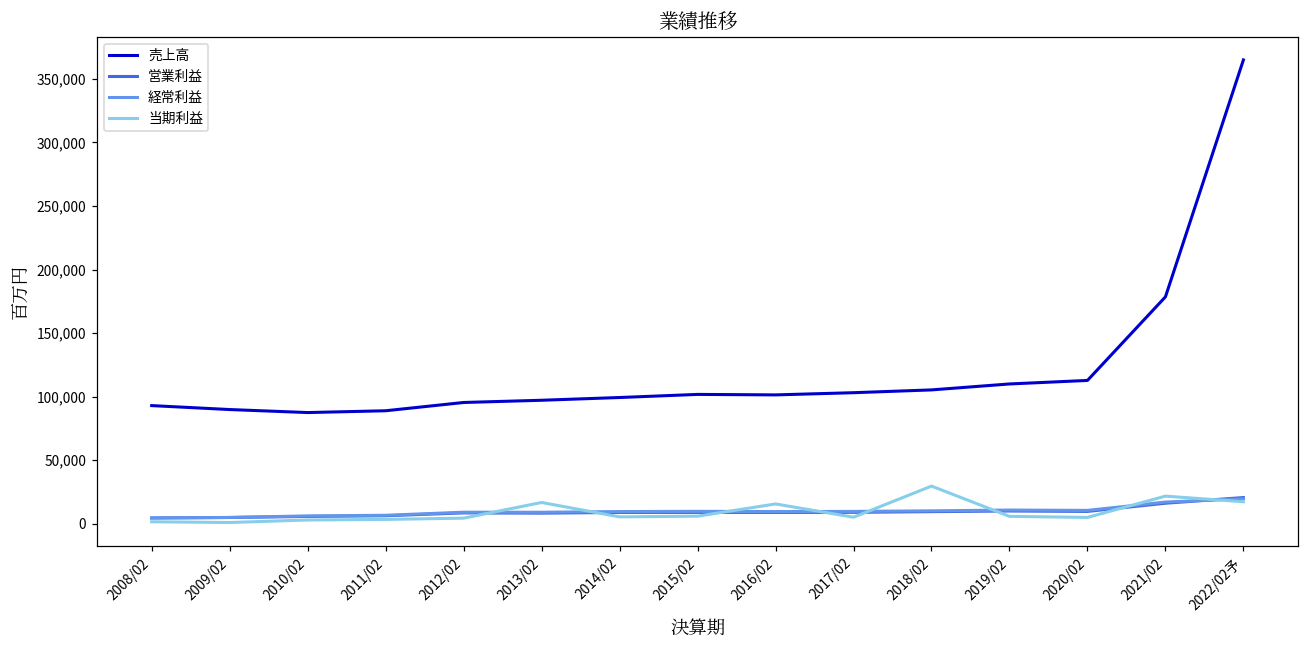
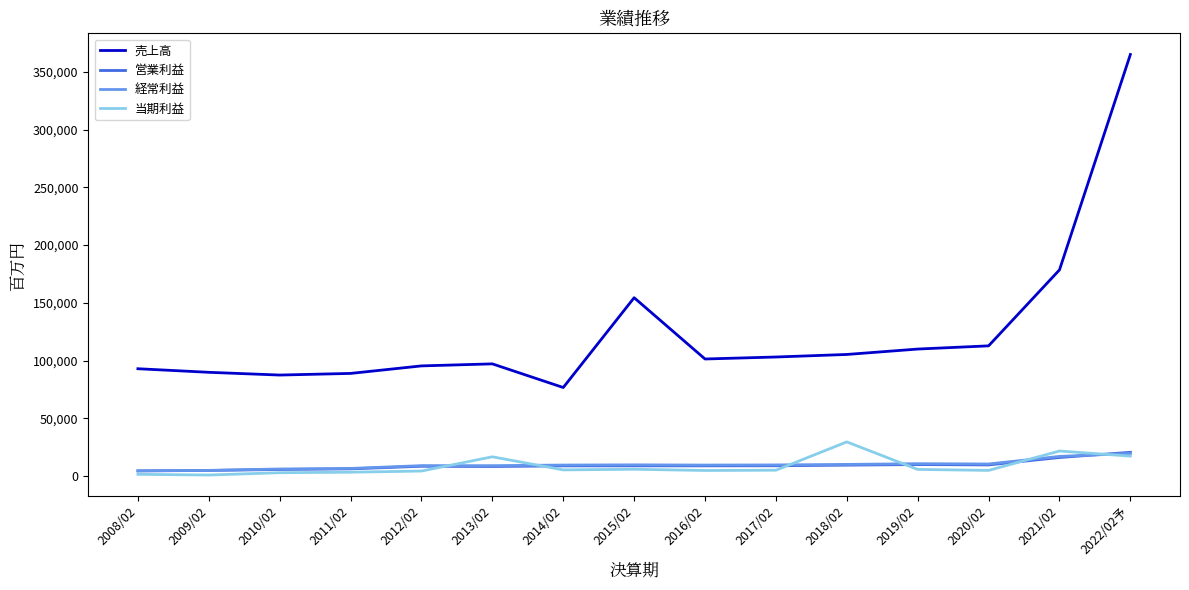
  {
    "売上高": {
      "2008/02": "93,000",
      "2009/02": "90,000",
      "2010/02": "87,000",
      "2011/02": "89,000",
      "2012/02": "95,000",
      "2013/02": "97,000",
-     "2014/02": "99,000",
-     "2015/02": "102,000",
+     "2014/02": "77,000",
+     "2015/02": "154,000",
      "2016/02": "101,000",
      "2017/02": "103,000",
      "2018/02": "105,000",
      "2019/02": "110,000",
      "2020/02": "113,000",
      "2021/02": "178,000",
      "2022/02予": "365,000"
    },
    "当期利益": {
      "2008/02": "1,000",
      "2009/02": "1,000",
      "2010/02": "3,000",
      "2011/02": "3,000",
      "2012/02": "4,000",
      "2013/02": "17,000",
      "2014/02": "5,000",
      "2015/02": "6,000",
-     "2016/02": "15,000",
+     "2016/02": "5,000",
      "2017/02": "5,000",
      "2018/02": "30,000",
      "2019/02": "6,000",
      "2020/02": "5,000",
      "2021/02": "22,000",
      "2022/02予": "17,000"
    }
  }
